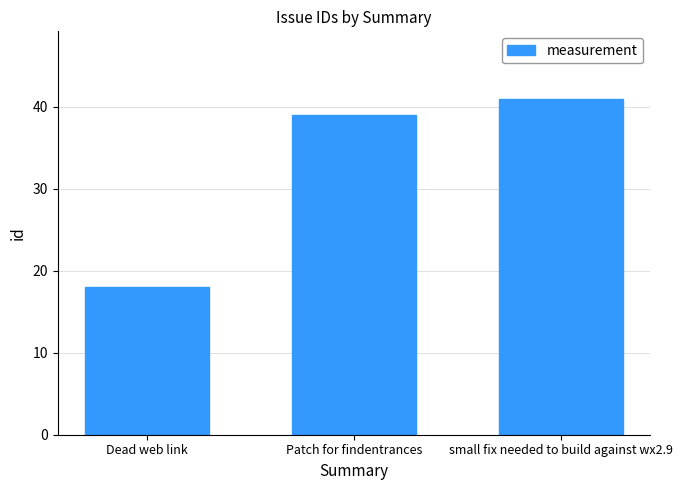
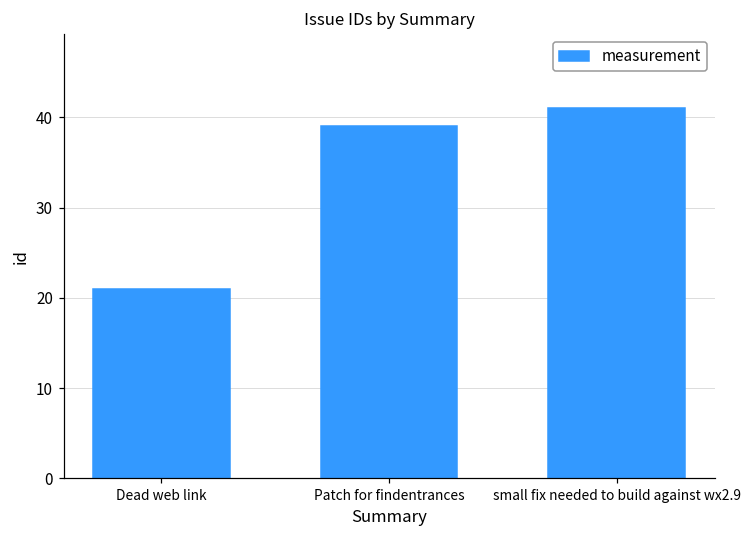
  {
-   "Dead web link": 18,
+   "Dead web link": 21,
    "Patch for findentrances": 39,
    "small fix needed to build against wx2.9": 41
  }
